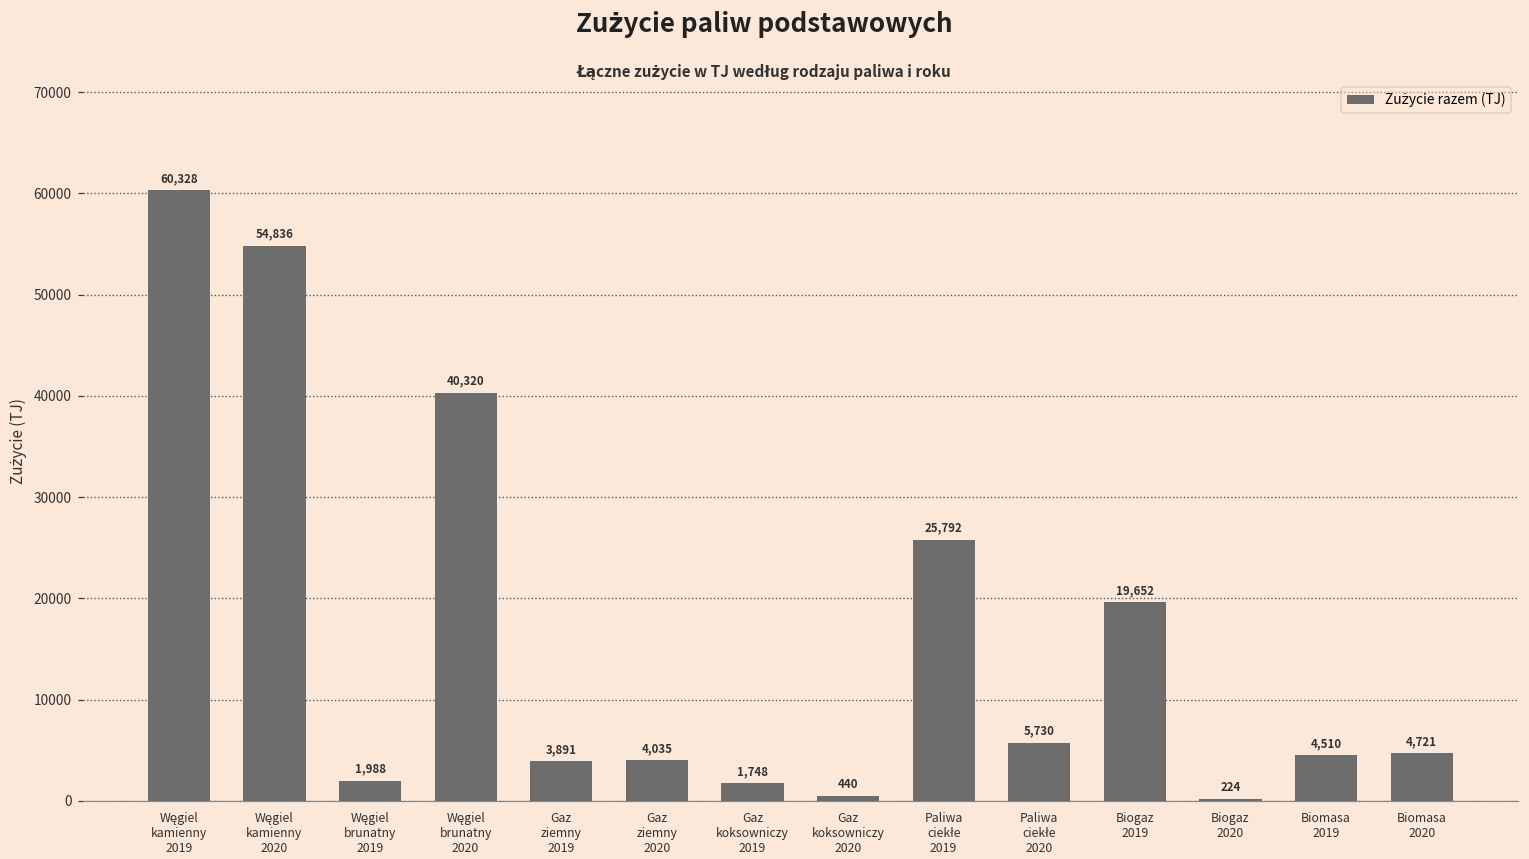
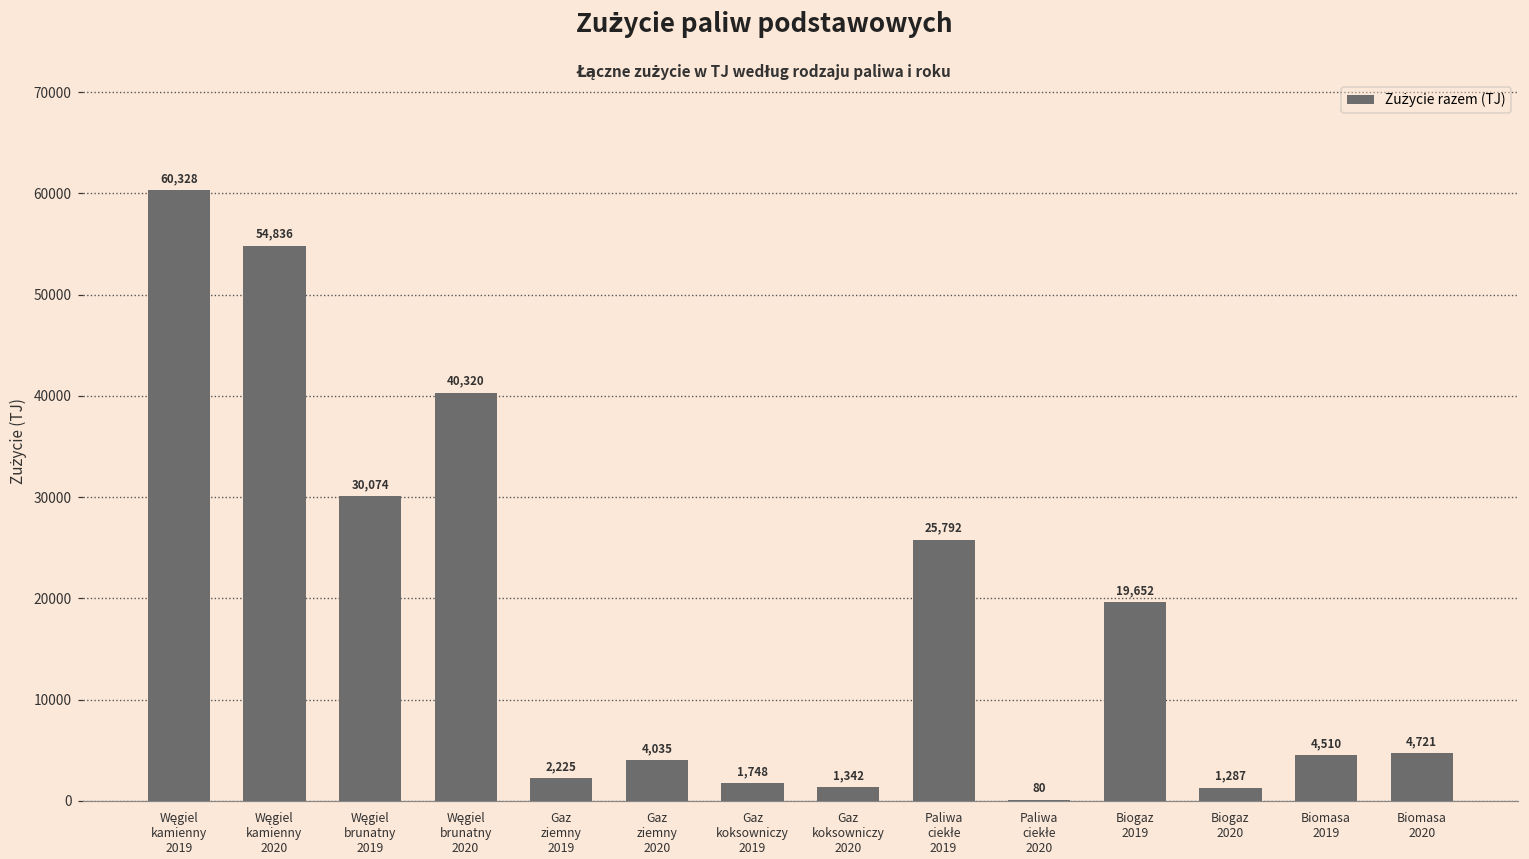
  {
    "Węgiel kamienny 2019": "60,328",
    "Węgiel kamienny 2020": "54,836",
-   "Węgiel brunatny 2019": "1,988",
+   "Węgiel brunatny 2019": "30,074",
    "Węgiel brunatny 2020": "40,320",
-   "Gaz ziemny 2019": "3,891",
+   "Gaz ziemny 2019": "2,225",
    "Gaz ziemny 2020": "4,035",
    "Gaz koksowniczy 2019": "1,748",
-   "Gaz koksowniczy 2020": "440",
+   "Gaz koksowniczy 2020": "1,342",
    "Paliwa ciekłe 2019": "25,792",
-   "Paliwa ciekłe 2020": "5,730",
+   "Paliwa ciekłe 2020": "80",
    "Biogaz 2019": "19,652",
-   "Biogaz 2020": "224",
+   "Biogaz 2020": "1,287",
    "Biomasa 2019": "4,510",
    "Biomasa 2020": "4,721"
  }
